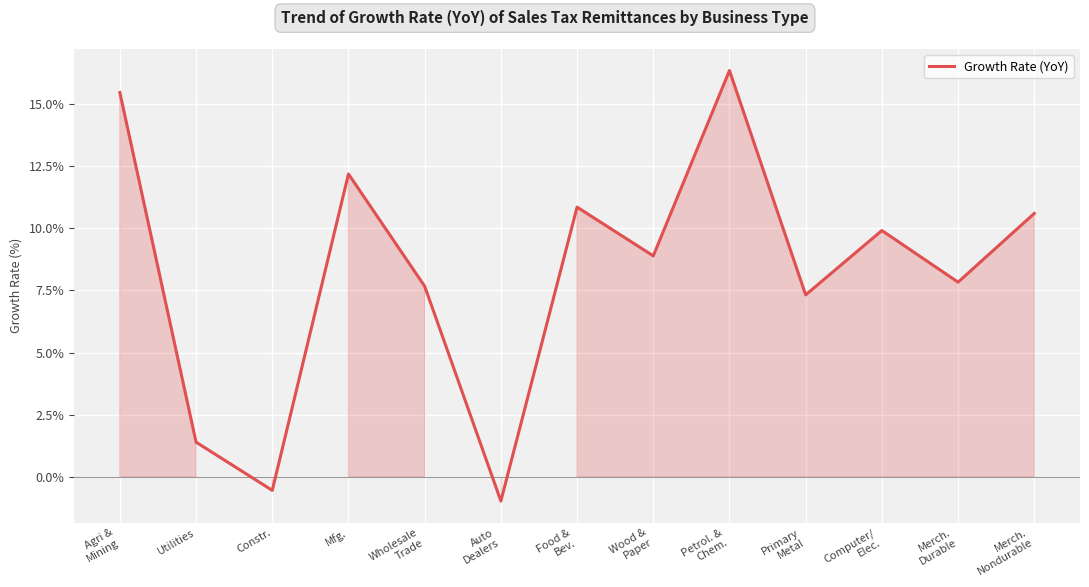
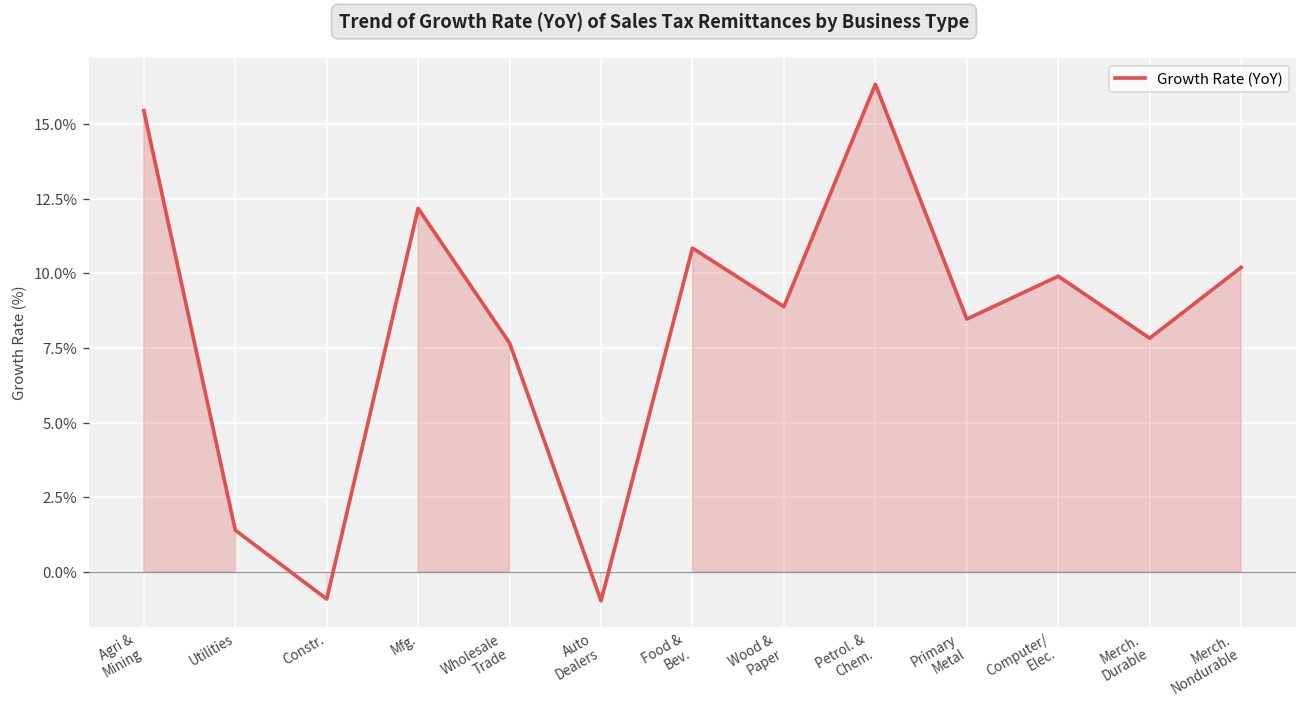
  {
    "Agri & Mining": "15.5%",
    "Utilities": "1.4%",
-   "Constr.": "-0.5%",
+   "Constr.": "-0.9%",
    "Mfg.": "12.2%",
    "Wholesale Trade": "7.7%",
    "Auto Dealers": "-1.0%",
    "Food & Bev.": "10.8%",
    "Wood & Paper": "8.9%",
    "Petrol. & Chem.": "16.3%",
-   "Primary Metal": "7.3%",
+   "Primary Metal": "8.5%",
    "Computer/ Elec.": "9.9%",
    "Merch. Durable": "7.8%",
-   "Merch. Nondurable": "10.6%"
+   "Merch. Nondurable": "10.2%"
  }
